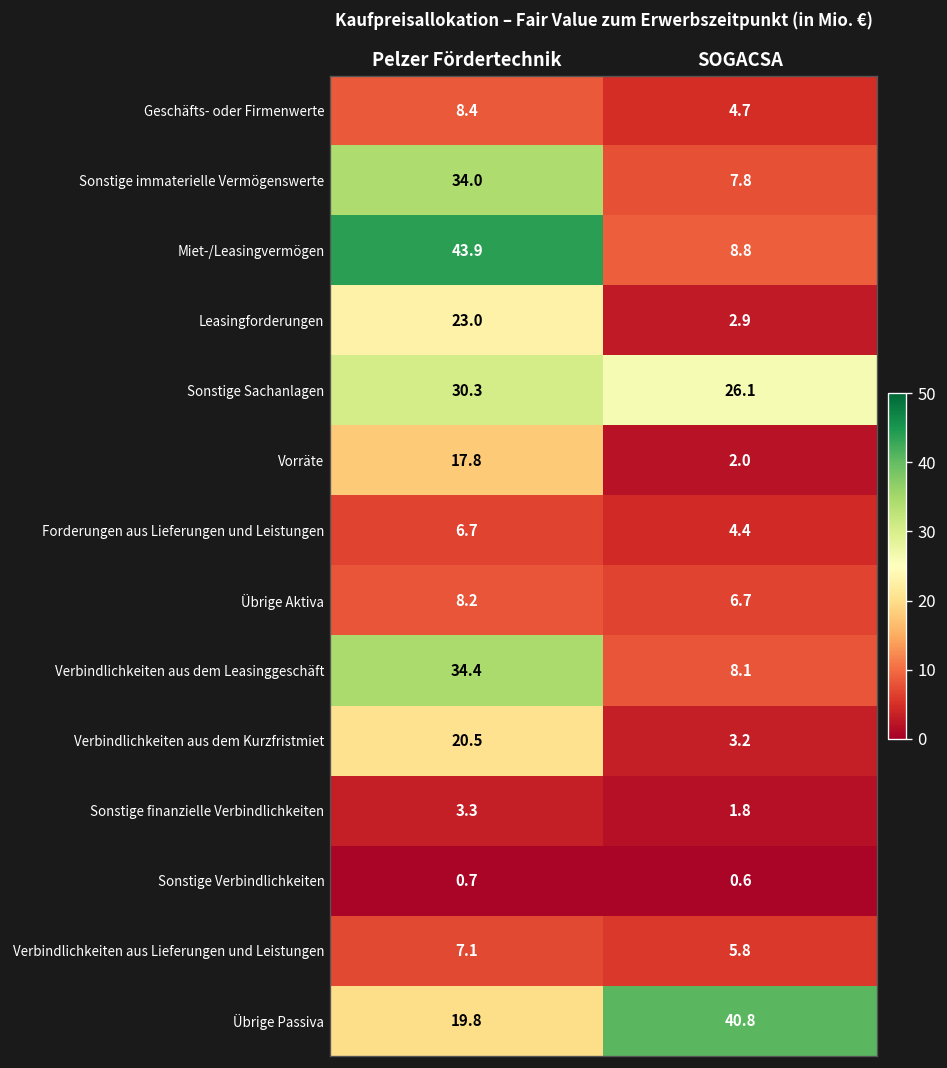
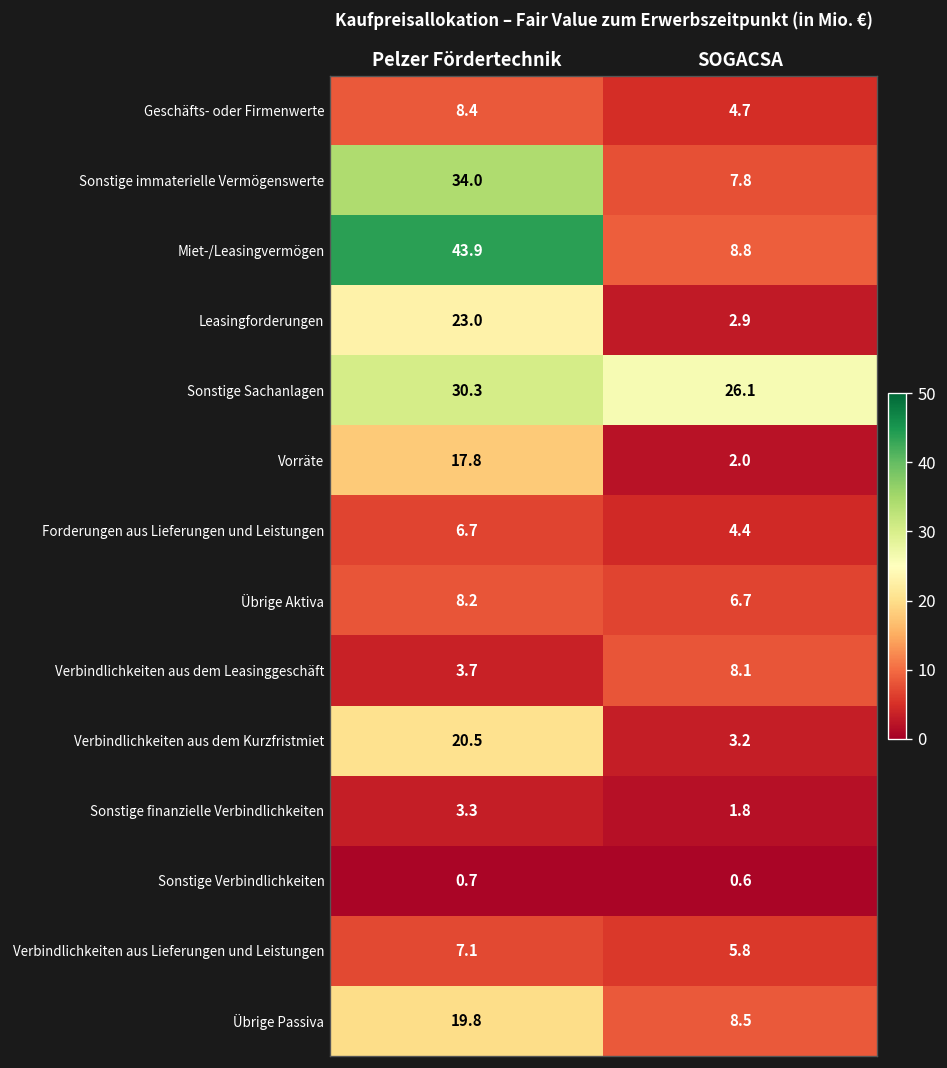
  {
    "Geschäfts- oder Firmenwerte": {
      "Pelzer Fördertechnik": 8.4,
      "SOGACSA": 4.7
    },
    "Sonstige immaterielle Vermögenswerte": {
      "Pelzer Fördertechnik": 34.0,
      "SOGACSA": 7.8
    },
    "Miet-/Leasingvermögen": {
      "Pelzer Fördertechnik": 43.9,
      "SOGACSA": 8.8
    },
    "Leasingforderungen": {
      "Pelzer Fördertechnik": 23.0,
      "SOGACSA": 2.9
    },
    "Sonstige Sachanlagen": {
      "Pelzer Fördertechnik": 30.3,
      "SOGACSA": 26.1
    },
    "Vorräte": {
      "Pelzer Fördertechnik": 17.8,
      "SOGACSA": 2.0
    },
    "Forderungen aus Lieferungen und Leistungen": {
      "Pelzer Fördertechnik": 6.7,
      "SOGACSA": 4.4
    },
    "Übrige Aktiva": {
      "Pelzer Fördertechnik": 8.2,
      "SOGACSA": 6.7
    },
    "Verbindlichkeiten aus dem Leasinggeschäft": {
-     "Pelzer Fördertechnik": 34.4,
+     "Pelzer Fördertechnik": 3.7,
      "SOGACSA": 8.1
    },
    "Verbindlichkeiten aus dem Kurzfristmiet": {
      "Pelzer Fördertechnik": 20.5,
      "SOGACSA": 3.2
    },
    "Sonstige finanzielle Verbindlichkeiten": {
      "Pelzer Fördertechnik": 3.3,
      "SOGACSA": 1.8
    },
    "Sonstige Verbindlichkeiten": {
      "Pelzer Fördertechnik": 0.7,
      "SOGACSA": 0.6
    },
    "Verbindlichkeiten aus Lieferungen und Leistungen": {
      "Pelzer Fördertechnik": 7.1,
      "SOGACSA": 5.8
    },
    "Übrige Passiva": {
      "Pelzer Fördertechnik": 19.8,
-     "SOGACSA": 40.8
+     "SOGACSA": 8.5
    }
  }
